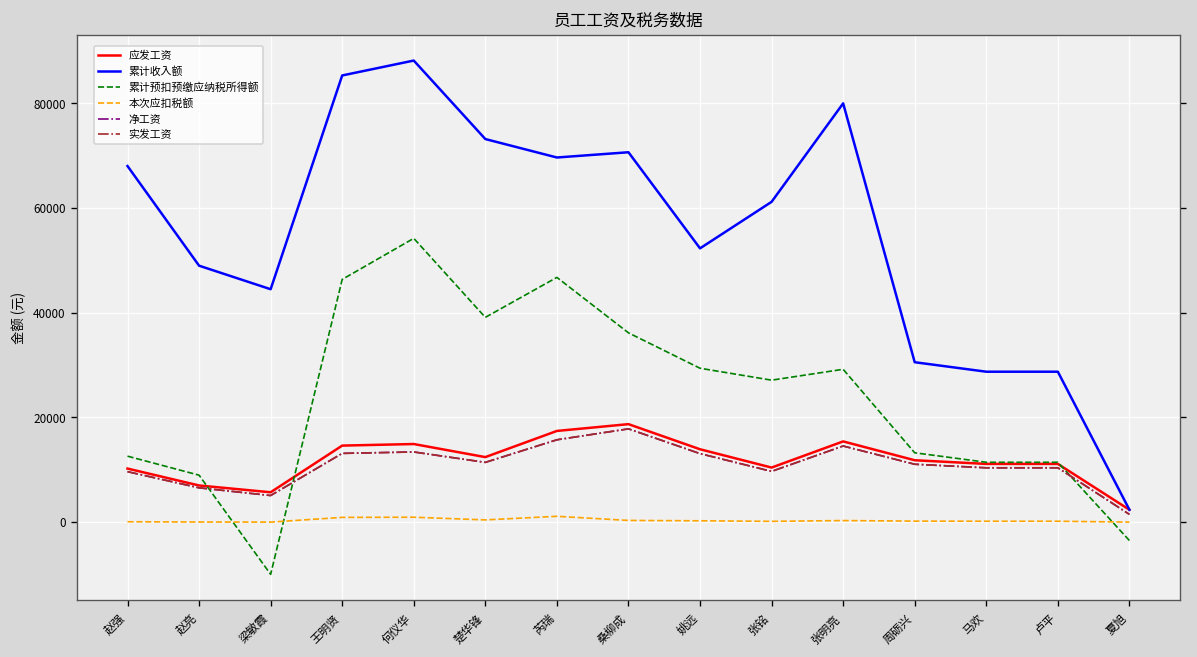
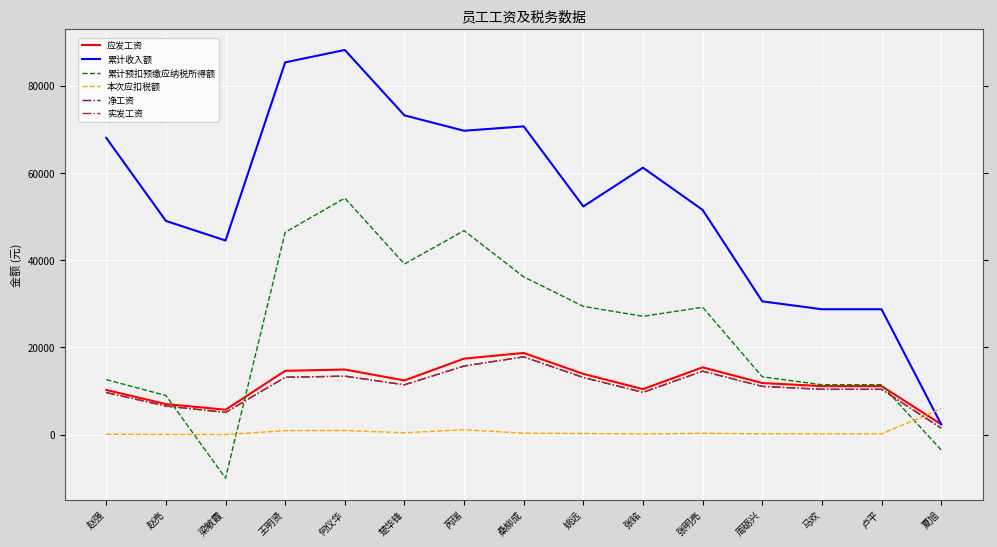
  {
    "应发工资": {
      "梁敏霞": 6000,
      "王明贤": 15000,
      "何仪华": 15000,
      "楚华锋": 12000,
      "芮瑞": 17000,
      "桑柳成": 19000,
      "姚远": 14000,
      "张铭": 10000,
      "张明亮": 15000,
      "周砺兴": 12000
    },
    "累计收入额": {
      "赵强": 68000,
      "赵亮": 49000,
      "梁敏霞": 45000,
      "王明贤": 85000,
      "何仪华": 88000,
      "楚华锋": 73000,
      "芮瑞": 70000,
      "桑柳成": 71000,
      "姚远": 52000,
      "张铭": 61000,
-     "张明亮": 80000,
+     "张明亮": 52000,
      "周砺兴": 31000,
      "马欢": 29000,
      "卢平": 29000
    },
    "累计预扣预缴应纳税所得额": {
      "赵强": 13000,
      "赵亮": 9000,
      "梁敏霞": -10000,
      "王明贤": 46000,
      "何仪华": 54000,
      "楚华锋": 39000,
      "芮瑞": 47000,
      "桑柳成": 36000,
      "姚远": 29000,
      "张铭": 27000,
      "张明亮": 29000,
      "周砺兴": 13000,
      "夏旭": -4000
    },
    "本次应扣税额": {
      "赵强": 0,
      "赵亮": 0,
      "梁敏霞": 0,
      "王明贤": 1000,
      "何仪华": 1000,
      "楚华锋": 0,
      "芮瑞": 1000,
      "桑柳成": 0,
      "姚远": 0,
      "张铭": 0,
      "张明亮": 0,
      "周砺兴": 0,
      "马欢": 0,
      "卢平": 0,
-     "夏旭": 0
+     "夏旭": 6000
    },
    "实发工资": {
      "梁敏霞": 5000,
      "王明贤": 13000,
      "何仪华": 13000,
      "楚华锋": 11000,
      "芮瑞": 16000,
      "桑柳成": 18000,
      "姚远": 13000,
      "张铭": 10000,
      "张明亮": 15000,
      "周砺兴": 11000,
      "马欢": 10000,
      "卢平": 10000,
      "夏旭": 1000
    }
  }
